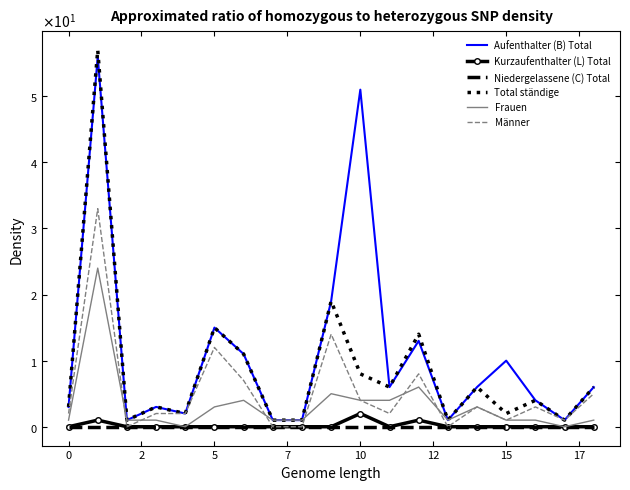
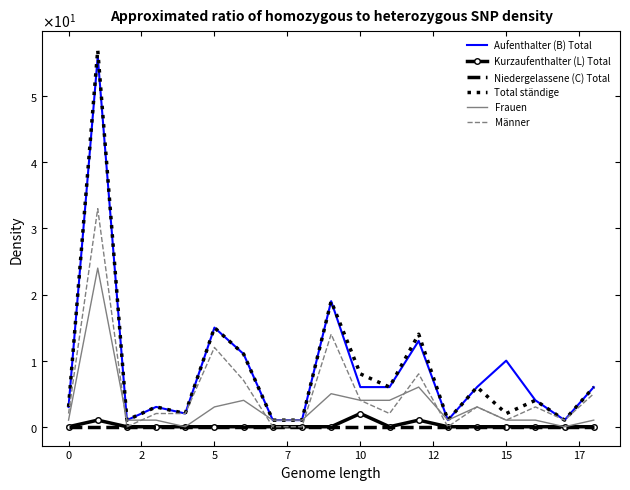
  {
    "Aufenthalter (B) Total": {
-     "10": 51,
+     "10": 6,
      "15": 10
    }
  }
